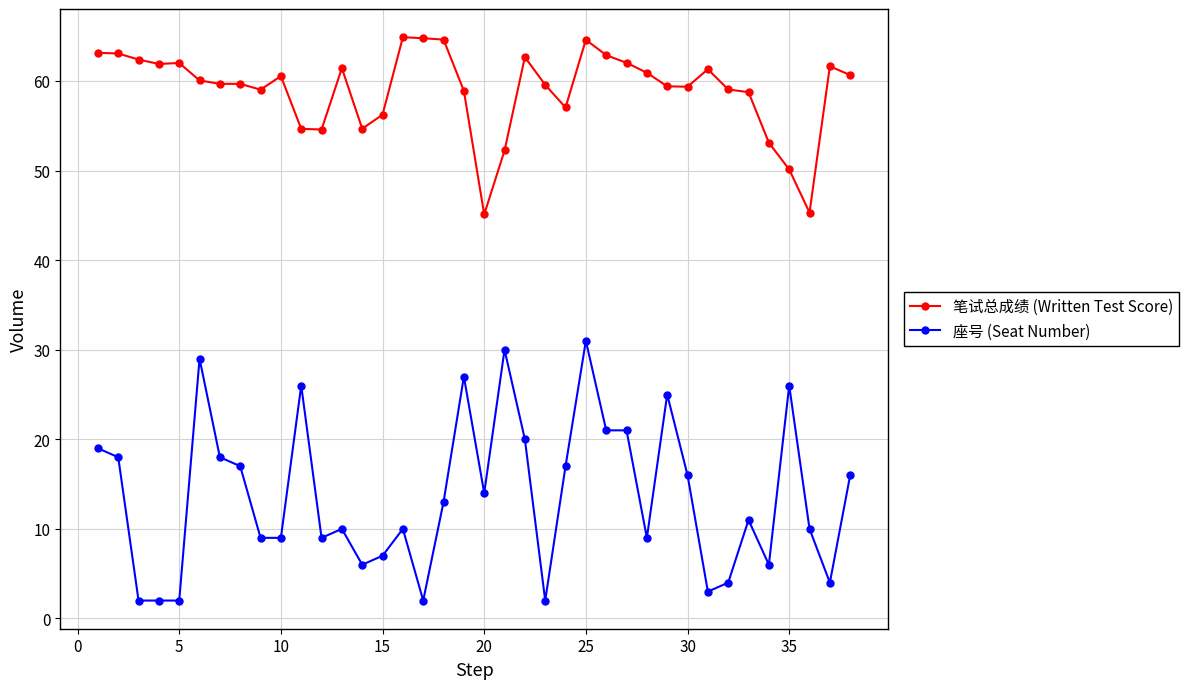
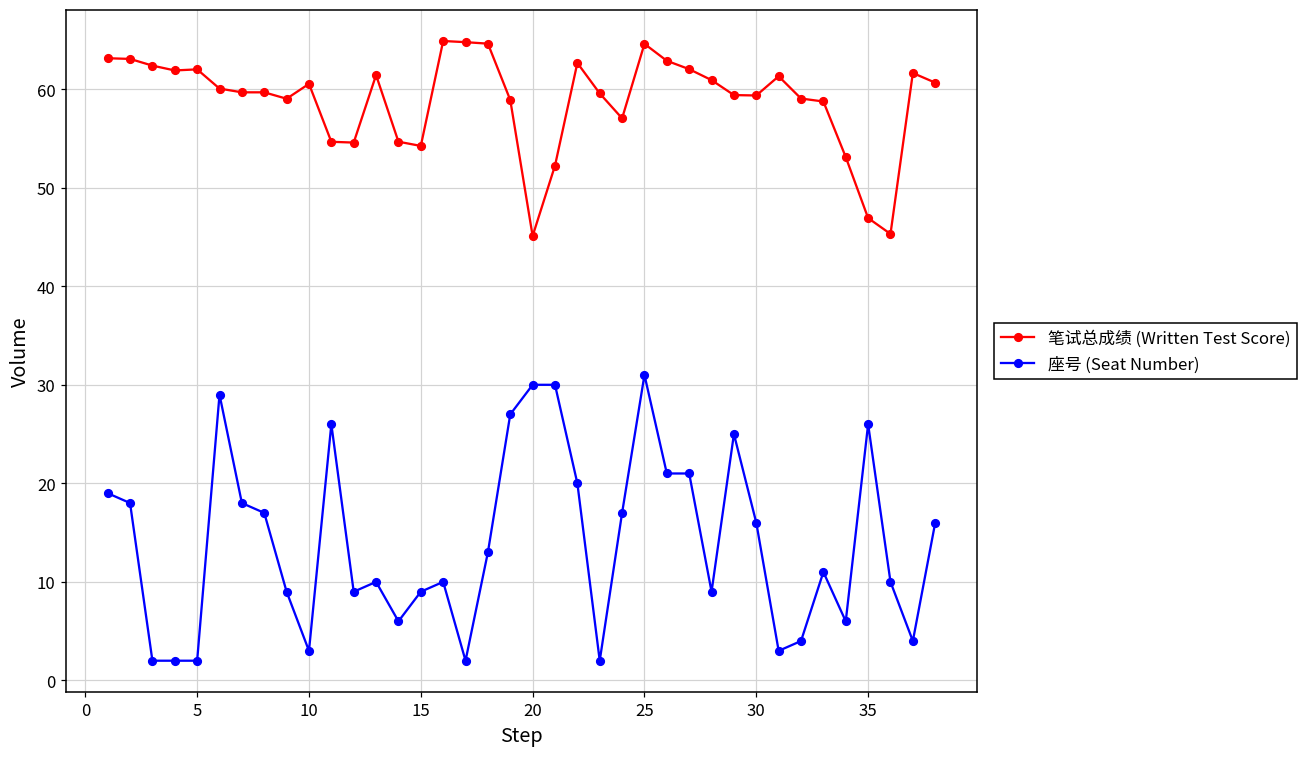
  {
    "笔试总成绩 (Written Test Score)": {
      "5": 62,
      "10": 61,
-     "15": 56,
+     "15": 54,
      "20": 45,
      "25": 65,
      "30": 59,
-     "35": 50
+     "35": 47
    },
    "座号 (Seat Number)": {
      "5": 2,
-     "10": 9,
-     "15": 7,
-     "20": 14,
+     "10": 3,
+     "15": 9,
+     "20": 30,
      "25": 31,
      "30": 16,
      "35": 26
    }
  }
